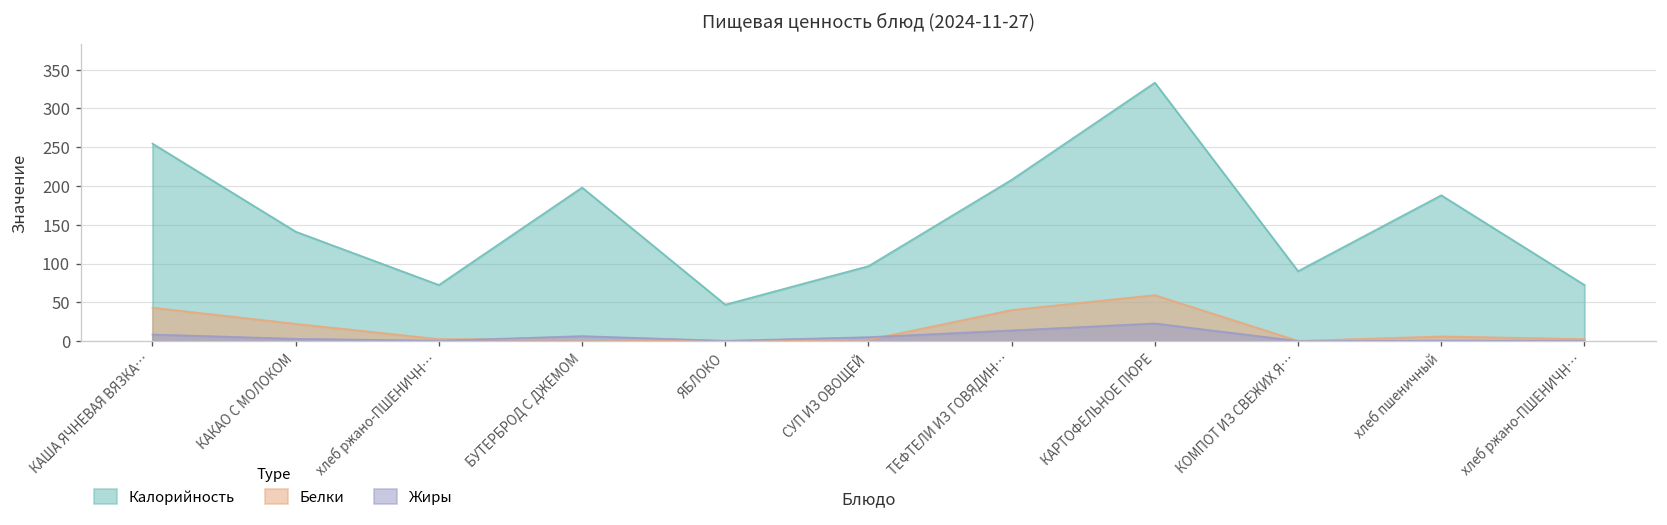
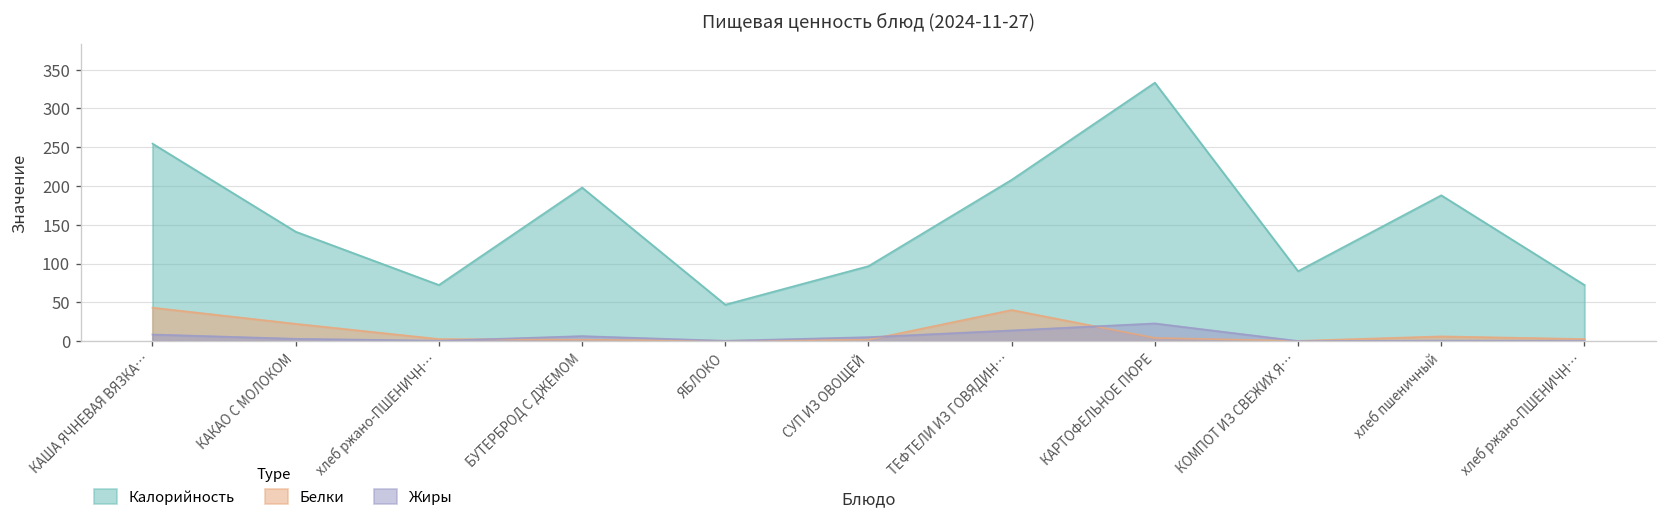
  {
    "Белки": {
      "КАША ЯЧНЕВАЯ ВЯЗКА…": 40,
      "КАКАО С МОЛОКОМ": 20,
      "БУТЕРБРОД С ДЖЕМОМ": 0,
      "ТЕФТЕЛИ ИЗ ГОВЯДИН…": 40,
-     "КАРТОФЕЛЬНОЕ ПЮРЕ": 60,
+     "КАРТОФЕЛЬНОЕ ПЮРЕ": 0,
      "хлеб пшеничный": 10
    }
  }
